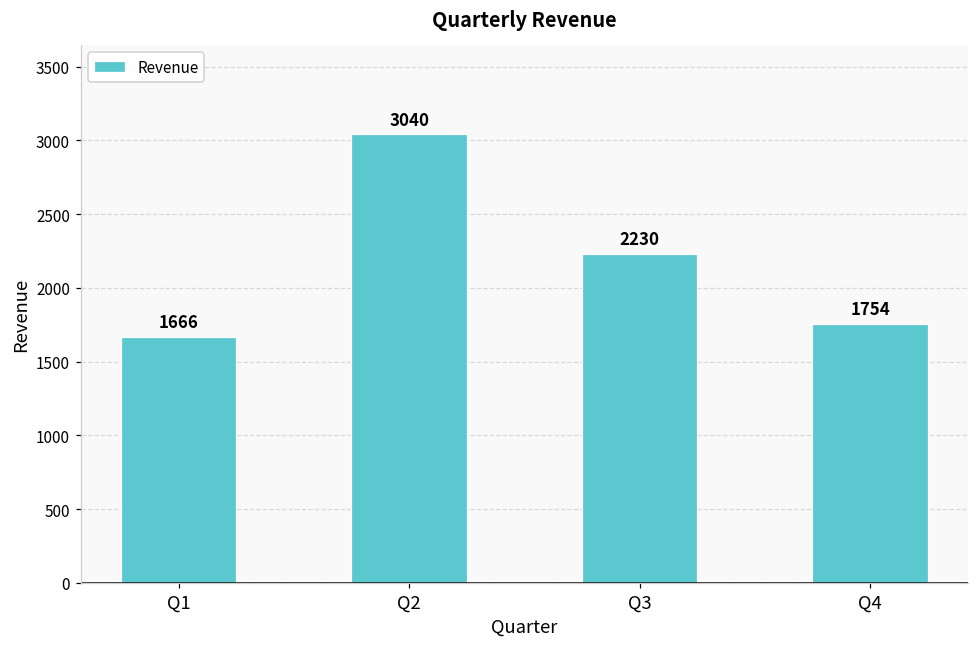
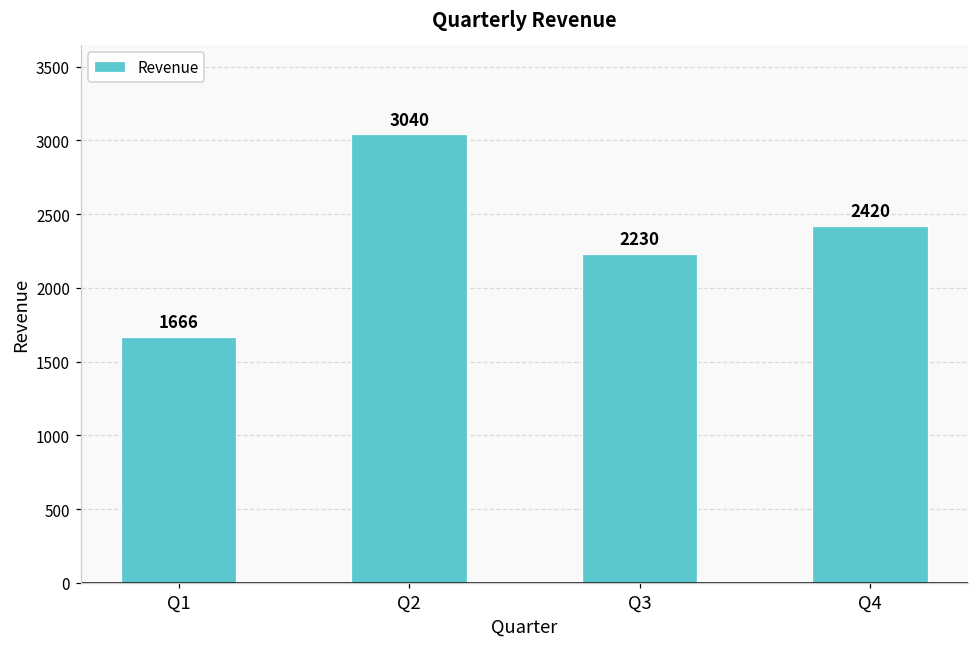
  {
    "Q1": 1666,
    "Q2": 3040,
    "Q3": 2230,
-   "Q4": 1754
+   "Q4": 2420
  }
